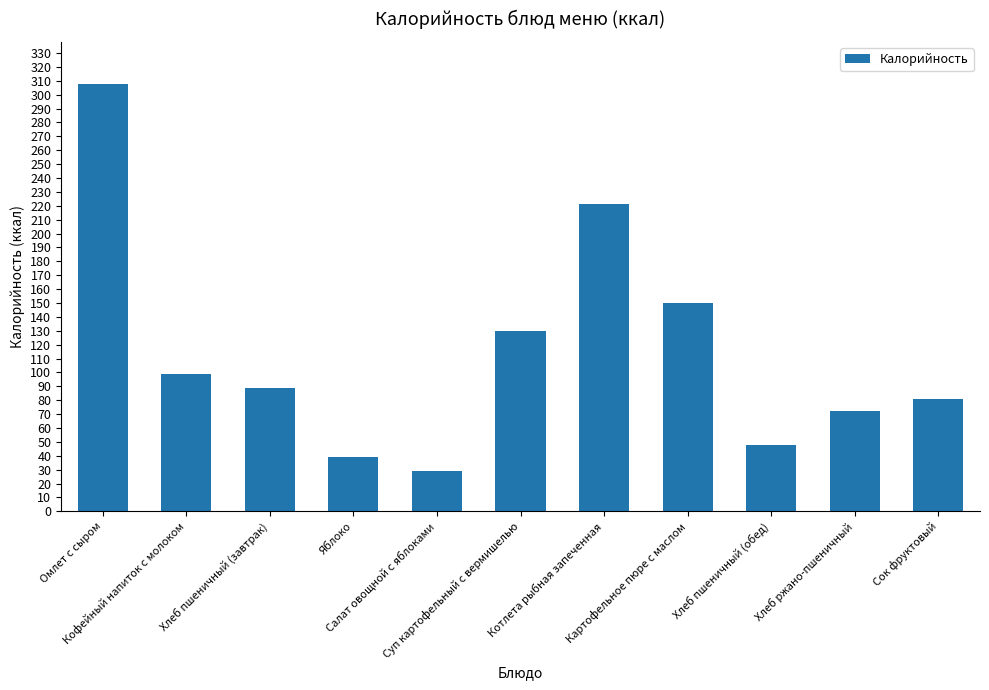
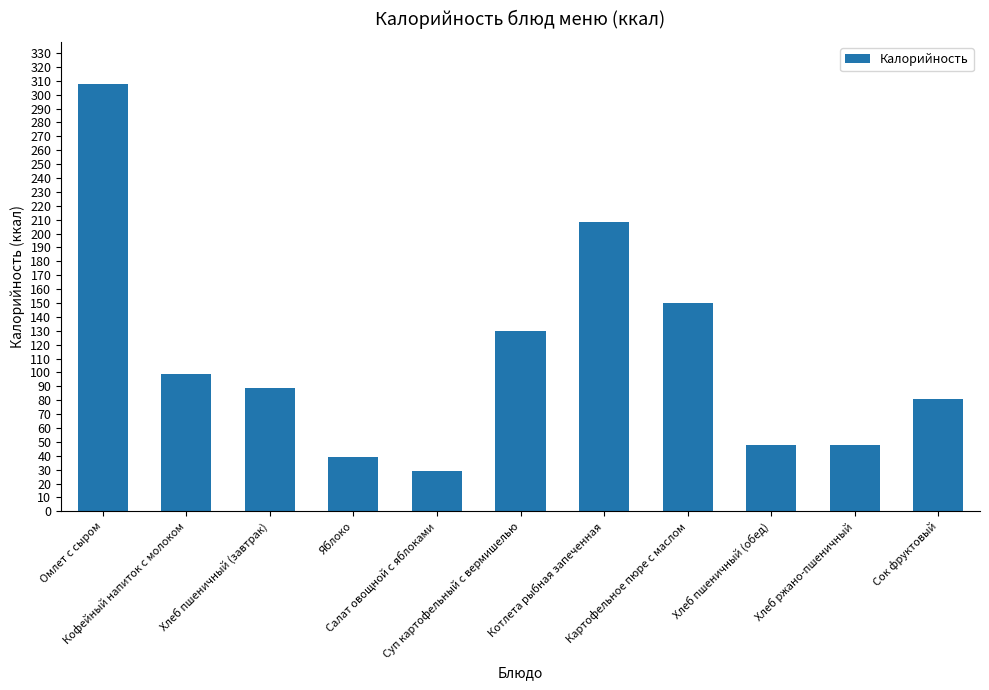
  {
    "Омлет с сыром": 308,
    "Кофейный напиток с молоком": 99,
    "Хлеб пшеничный (завтрак)": 89,
    "Яблоко": 39,
    "Салат овощной с яблоками": 29,
    "Суп картофельный с вермишелью": 130,
-   "Котлета рыбная запеченная": 221,
+   "Котлета рыбная запеченная": 208,
    "Картофельное пюре с маслом": 150,
    "Хлеб пшеничный (обед)": 48,
-   "Хлеб ржано-пшеничный": 72,
+   "Хлеб ржано-пшеничный": 48,
    "Сок фруктовый": 81
  }
